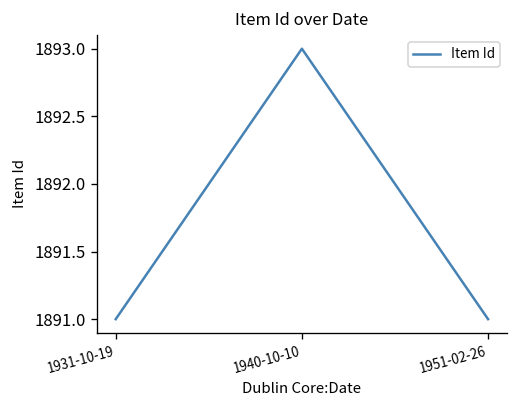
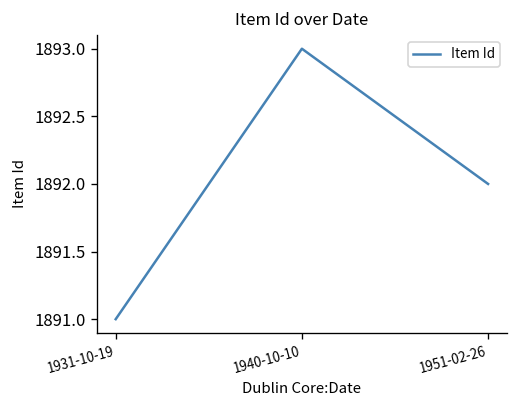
  {
    "1931-10-19": 1891,
    "1940-10-10": 1893,
-   "1951-02-26": 1891
+   "1951-02-26": 1892
  }
